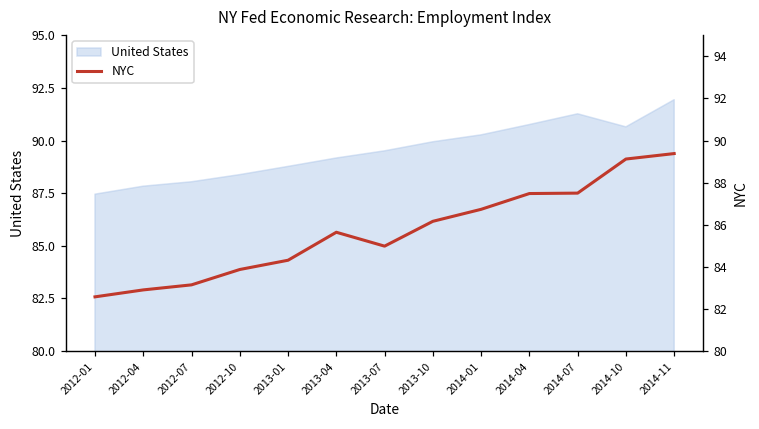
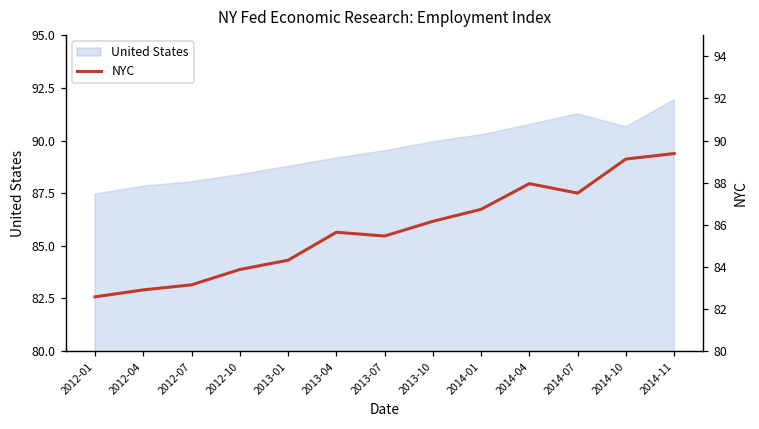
  {
    "United States": {
      "2012-01": 87.5,
      "2012-04": 87.8,
      "2012-07": 88.0,
      "2012-10": 88.4,
      "2013-01": 88.8,
      "2013-04": 89.2,
      "2013-07": 89.5,
      "2013-10": 89.9,
      "2014-01": 90.3,
      "2014-04": 90.8,
      "2014-07": 91.3,
      "2014-10": 90.7,
      "2014-11": 91.9
    },
    "NYC": {
      "2012-01": 82.6,
      "2012-04": 82.9,
      "2012-07": 83.1,
      "2012-10": 83.9,
      "2013-01": 84.3,
      "2013-04": 85.6,
-     "2013-07": 85.0,
+     "2013-07": 85.5,
      "2013-10": 86.2,
      "2014-01": 86.7,
-     "2014-04": 87.5,
+     "2014-04": 88.0,
      "2014-07": 87.5,
      "2014-10": 89.1,
      "2014-11": 89.4
    }
  }
